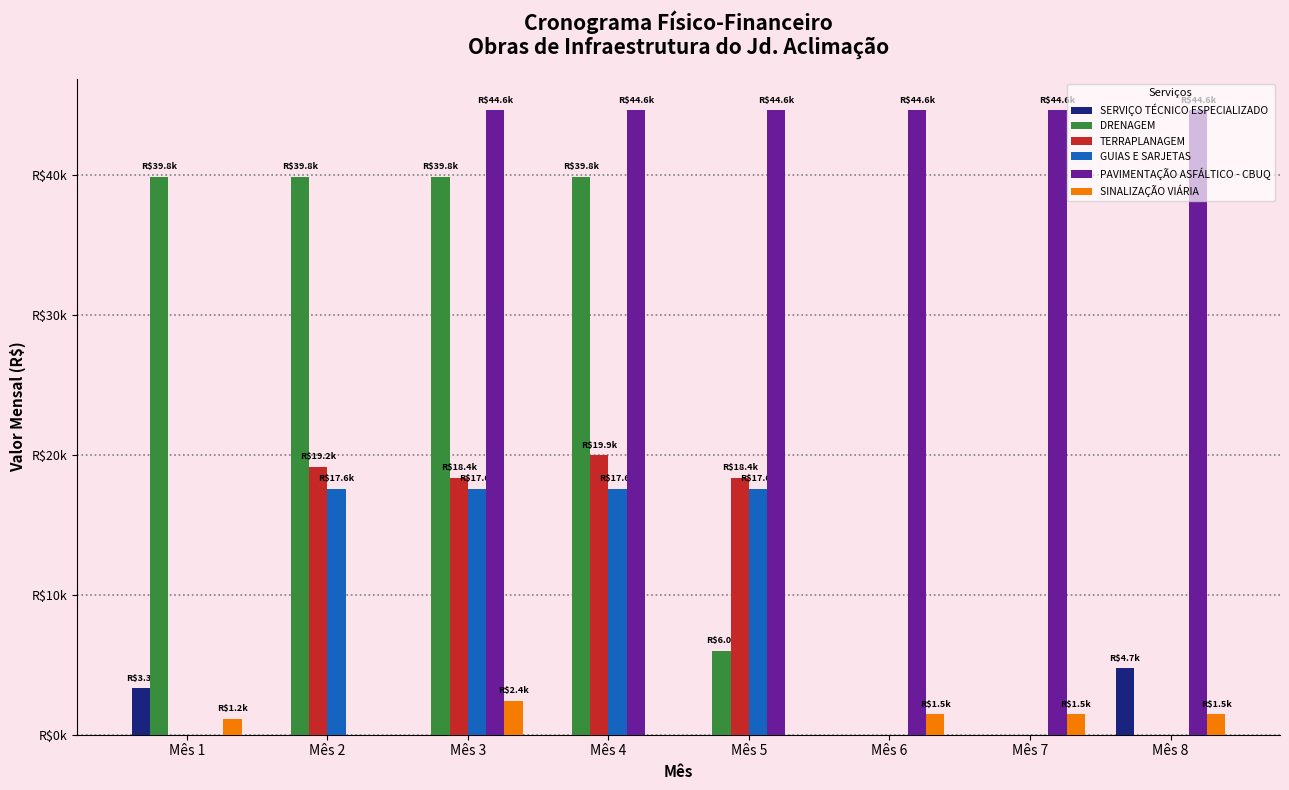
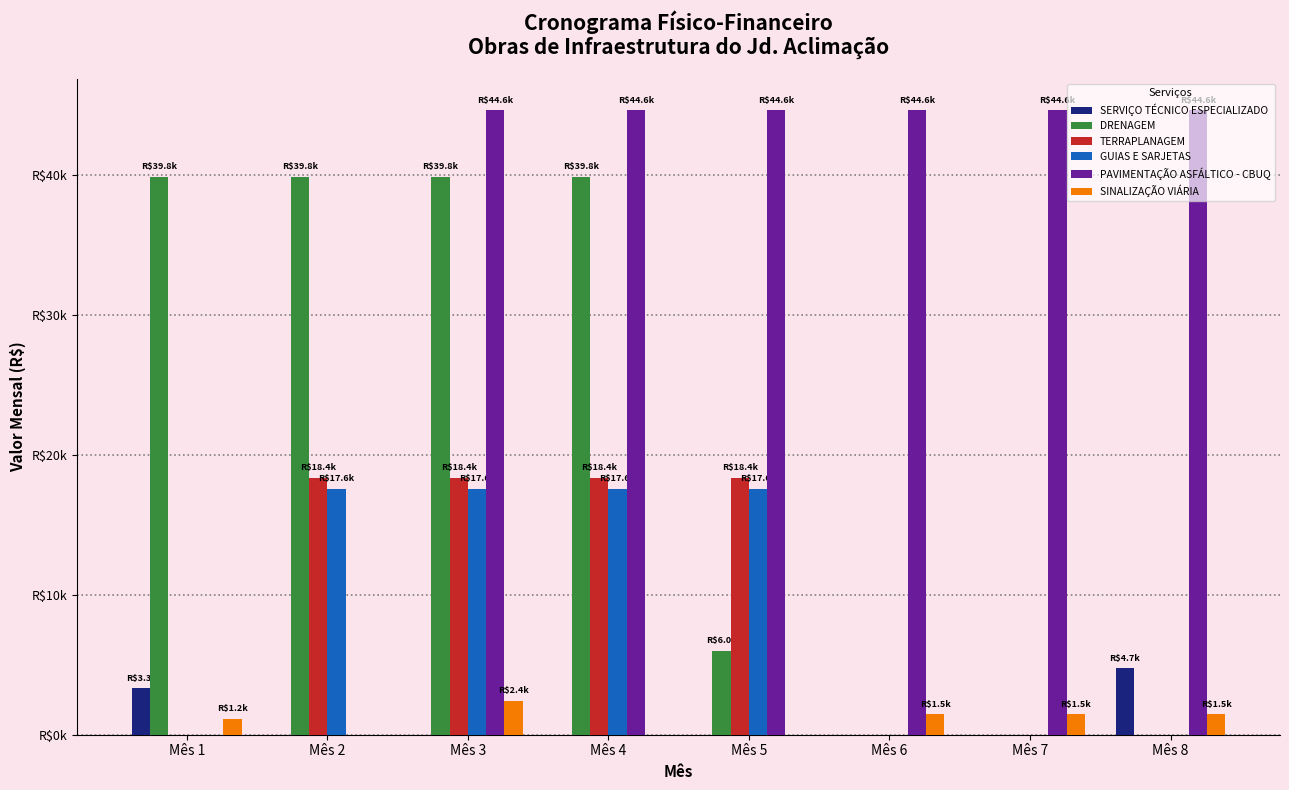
  {
    "SERVIÇO TÉCNICO ESPECIALIZADO": {
      "Mês 1": "$3.3k",
      "Mês 8": "$4.7k"
    },
    "DRENAGEM": {
      "Mês 1": "$39.8k",
      "Mês 2": "$39.8k",
      "Mês 3": "$39.8k",
      "Mês 4": "$39.8k",
      "Mês 5": "$6.0k"
    },
    "TERRAPLANAGEM": {
-     "Mês 2": "$19.2k",
+     "Mês 2": "$18.4k",
      "Mês 3": "$18.4k",
-     "Mês 4": "$19.9k",
+     "Mês 4": "$18.4k",
      "Mês 5": "$18.4k"
    },
    "GUIAS E SARJETAS": {
      "Mês 2": "$17.6k",
      "Mês 3": "$17.6k",
      "Mês 4": "$17.6k",
      "Mês 5": "$17.6k"
    },
    "PAVIMENTAÇÃO ASFÁLTICO - CBUQ": {
      "Mês 3": "$44.6k",
      "Mês 4": "$44.6k",
      "Mês 5": "$44.6k",
      "Mês 6": "$44.6k"
    },
    "SINALIZAÇÃO VIÁRIA": {
      "Mês 1": "$1.2k",
      "Mês 3": "$2.4k",
      "Mês 6": "$1.5k",
      "Mês 7": "$1.5k",
      "Mês 8": "$1.5k"
    }
  }
